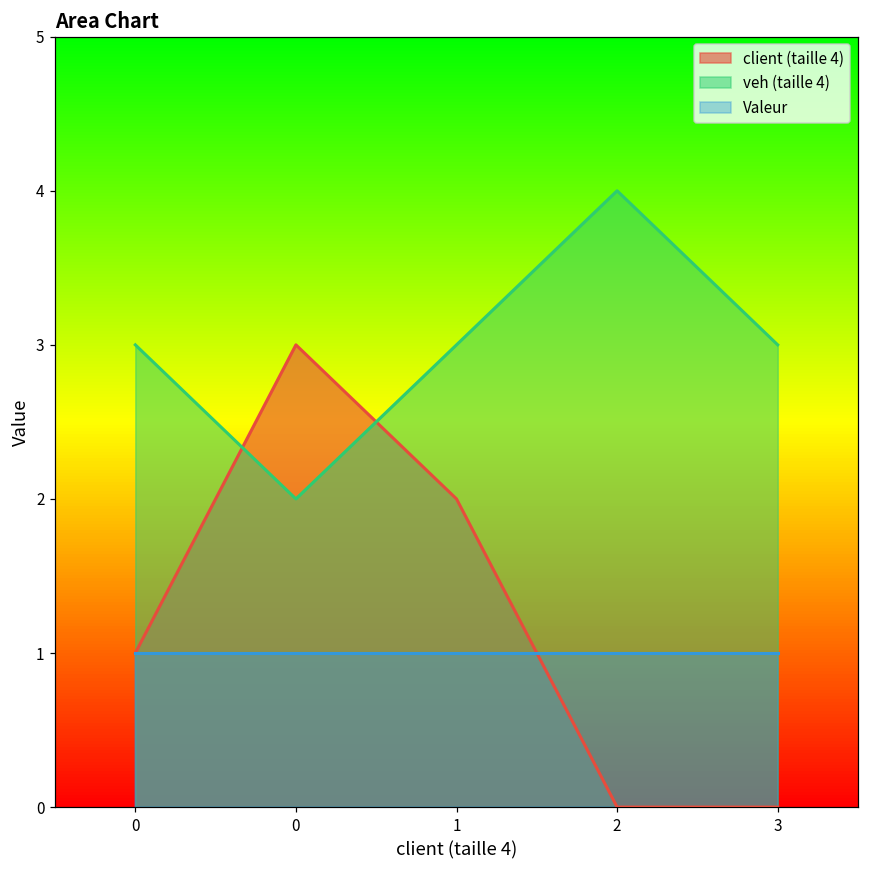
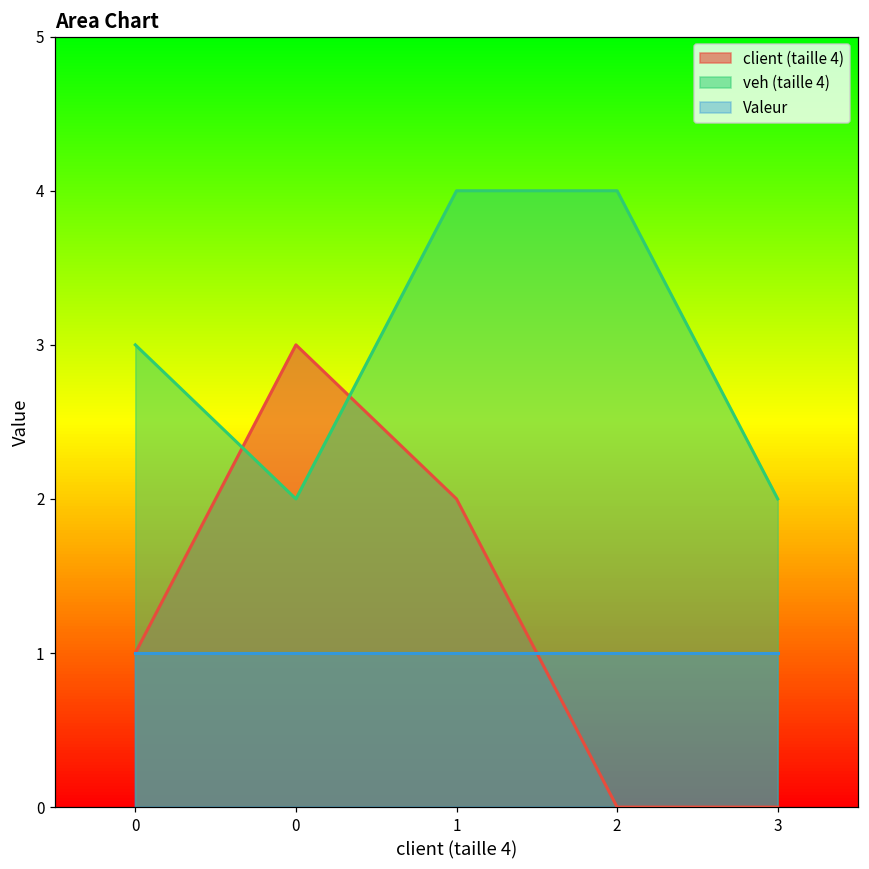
  {
    "client (taille 4)": {
      "1": 2,
      "2": 0,
      "3": 0
    },
    "veh (taille 4)": {
-     "1": 3,
+     "1": 4,
      "2": 4,
-     "3": 3
+     "3": 2
    },
    "Valeur": {
      "1": 1,
      "2": 1,
      "3": 1
    }
  }
